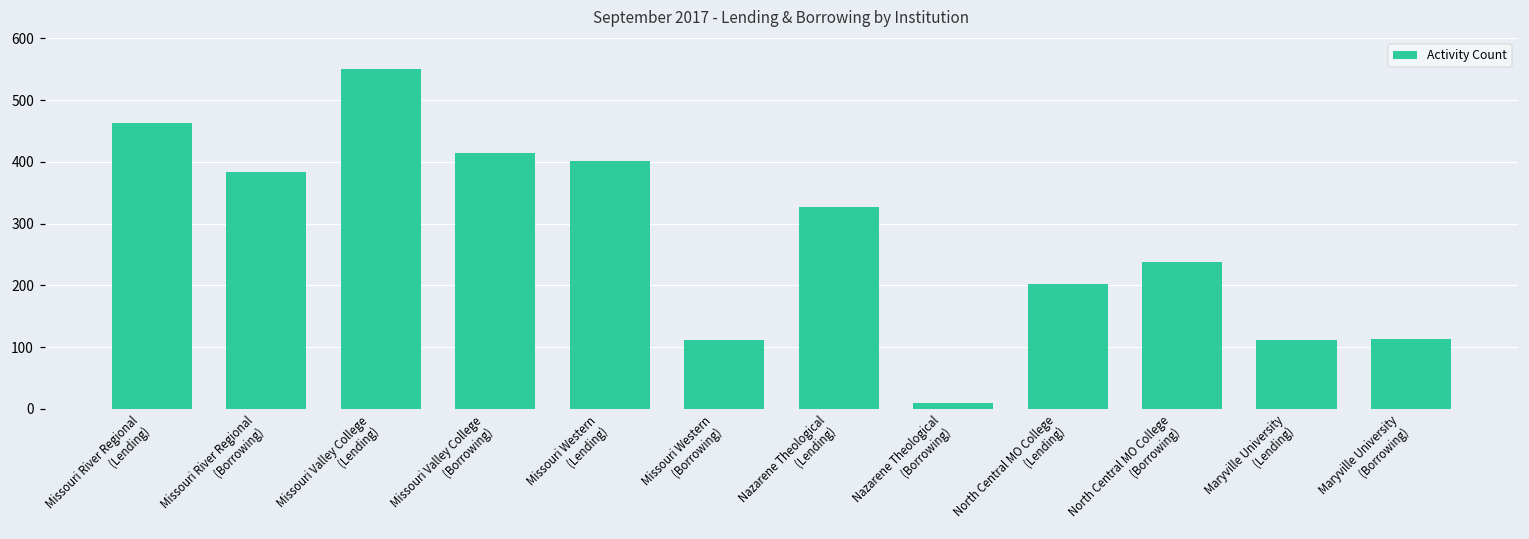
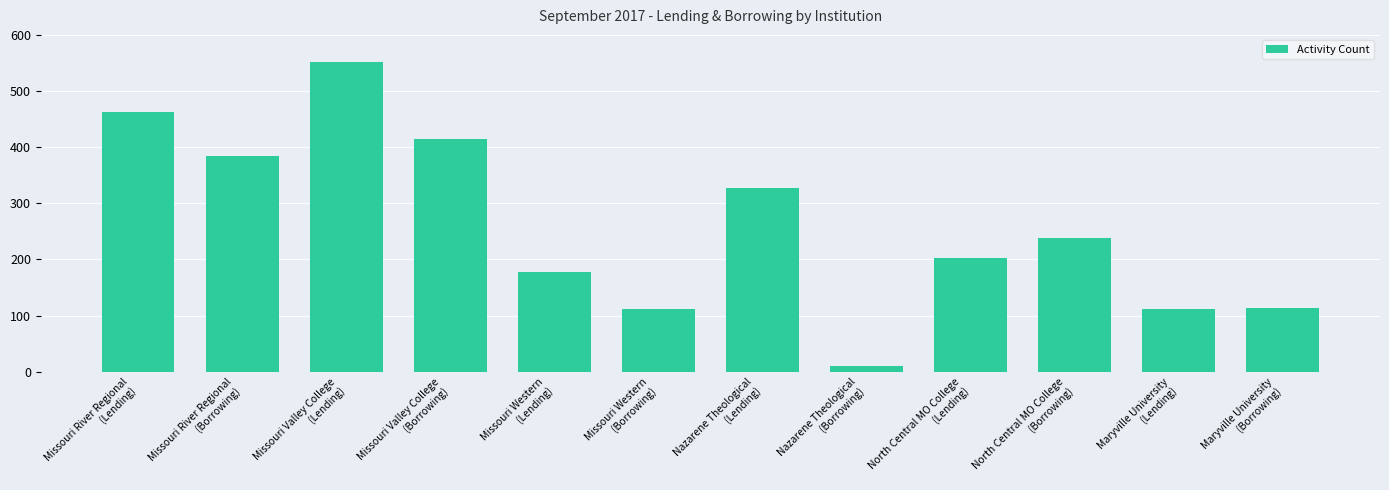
  {
    "Missouri River Regional (Lending)": 460,
    "Missouri River Regional (Borrowing)": 380,
    "Missouri Valley College (Lending)": 550,
    "Missouri Valley College (Borrowing)": 410,
-   "Missouri Western (Lending)": 400,
+   "Missouri Western (Lending)": 180,
    "Missouri Western (Borrowing)": 110,
    "Nazarene Theological (Lending)": 330,
    "Nazarene Theological (Borrowing)": 10,
    "North Central MO College (Lending)": 200,
    "North Central MO College (Borrowing)": 240,
    "Maryville University (Lending)": 110,
    "Maryville University (Borrowing)": 110
  }
